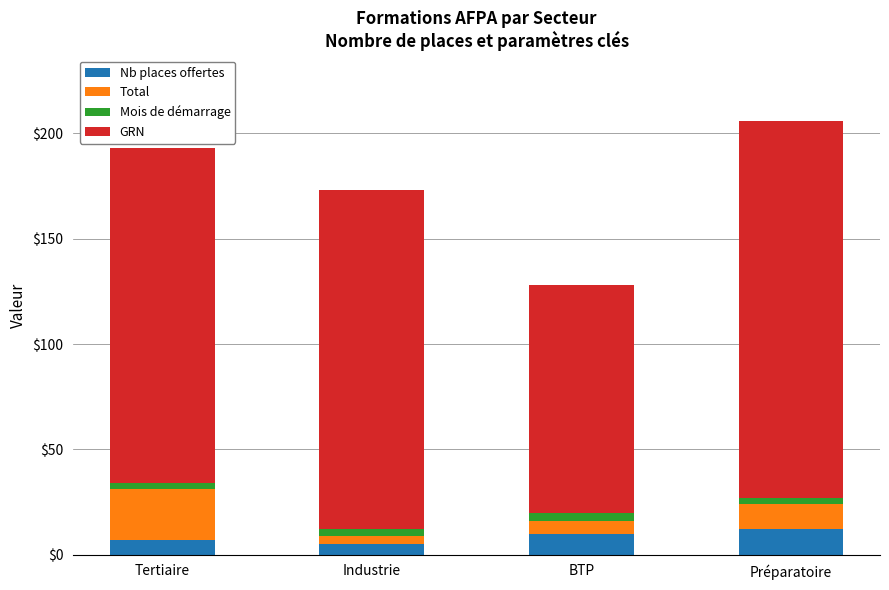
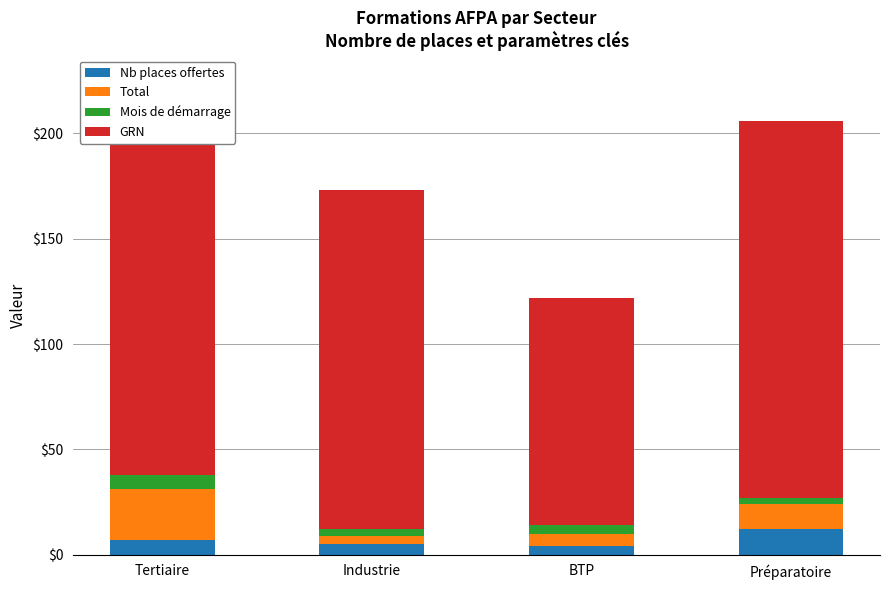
  {
    "Nb places offertes": {
      "Tertiaire": "$7",
      "Industrie": "$5",
-     "BTP": "$10",
+     "BTP": "$4",
      "Préparatoire": "$12"
    },
    "Total": {
      "Tertiaire": "$24",
      "Industrie": "$4",
      "BTP": "$6",
      "Préparatoire": "$12"
    },
    "Mois de démarrage": {
-     "Tertiaire": "$3",
+     "Tertiaire": "$7",
      "Industrie": "$3",
      "BTP": "$4",
      "Préparatoire": "$3"
    },
    "GRN": {
      "Industrie": "$161",
      "BTP": "$108",
      "Préparatoire": "$179"
    }
  }
